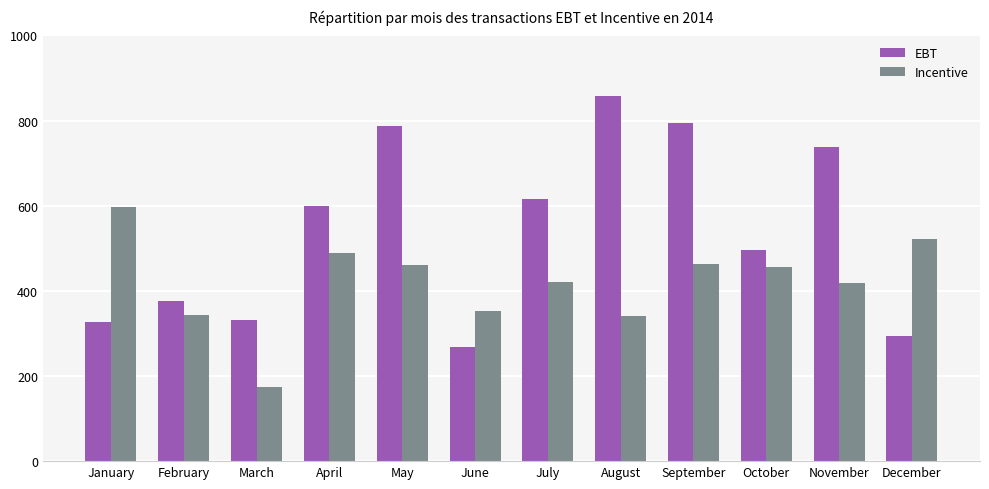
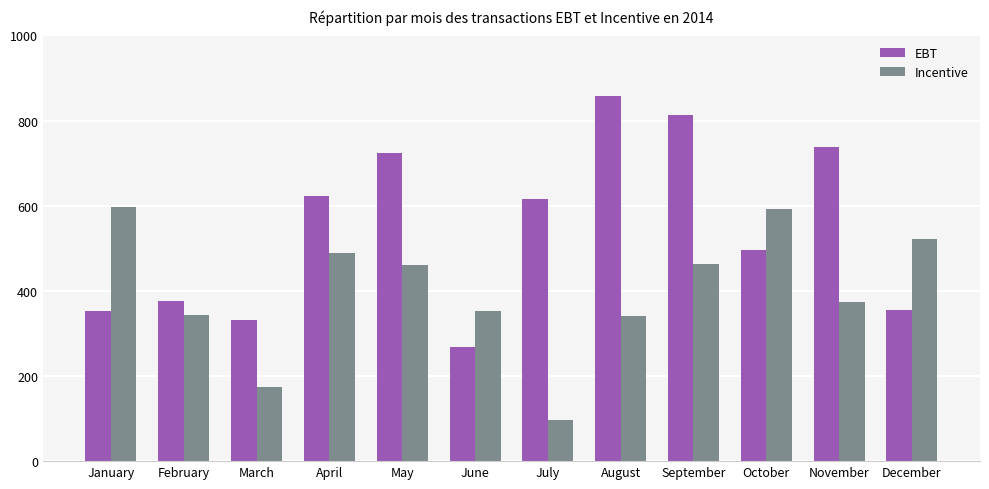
  {
    "EBT": {
-     "January": 330,
+     "January": 350,
      "February": 380,
      "March": 330,
-     "April": 600,
-     "May": 790,
+     "April": 620,
+     "May": 720,
      "June": 270,
      "July": 620,
      "August": 860,
-     "September": 790,
+     "September": 810,
      "October": 500,
      "November": 740,
-     "December": 290
+     "December": 360
    },
    "Incentive": {
      "January": 600,
      "February": 340,
      "March": 170,
      "April": 490,
      "May": 460,
      "June": 350,
-     "July": 420,
+     "July": 100,
      "August": 340,
      "September": 460,
-     "October": 460,
-     "November": 420,
+     "October": 590,
+     "November": 370,
      "December": 520
    }
  }
